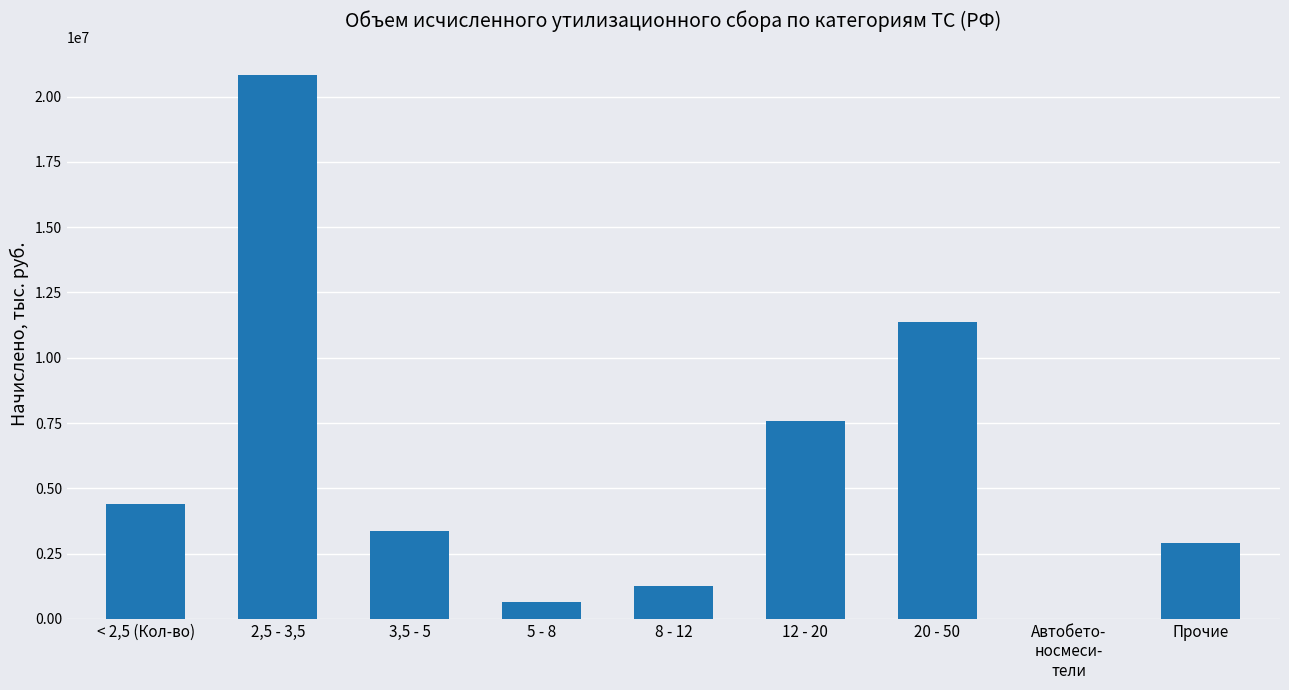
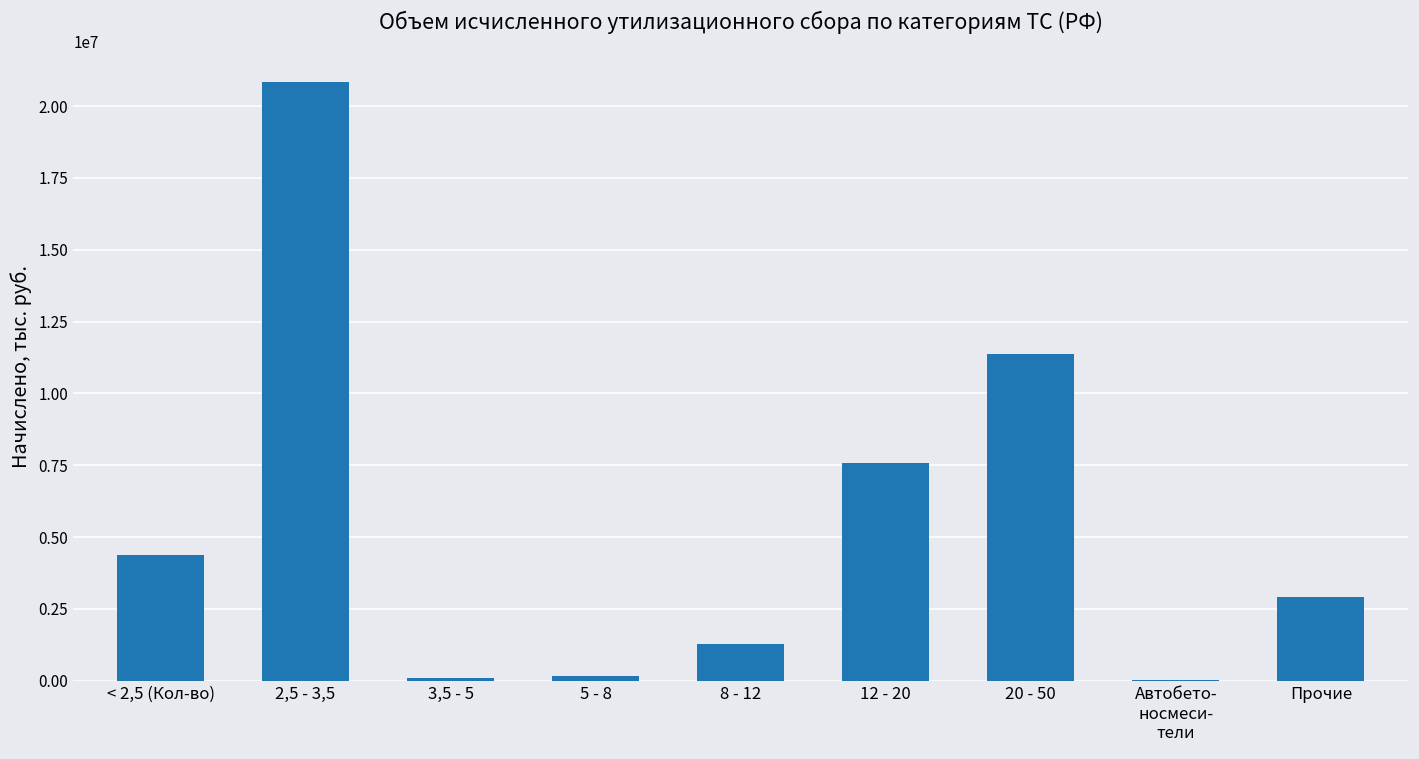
  {
    "< 2,5 (Кол-во)": 4400000,
    "2,5 - 3,5": 20800000,
-   "3,5 - 5": 3400000,
-   "5 - 8": 600000,
+   "3,5 - 5": 100000,
+   "5 - 8": 200000,
    "8 - 12": 1300000,
    "12 - 20": 7600000,
    "20 - 50": 11400000,
    "Прочие": 2900000
  }
